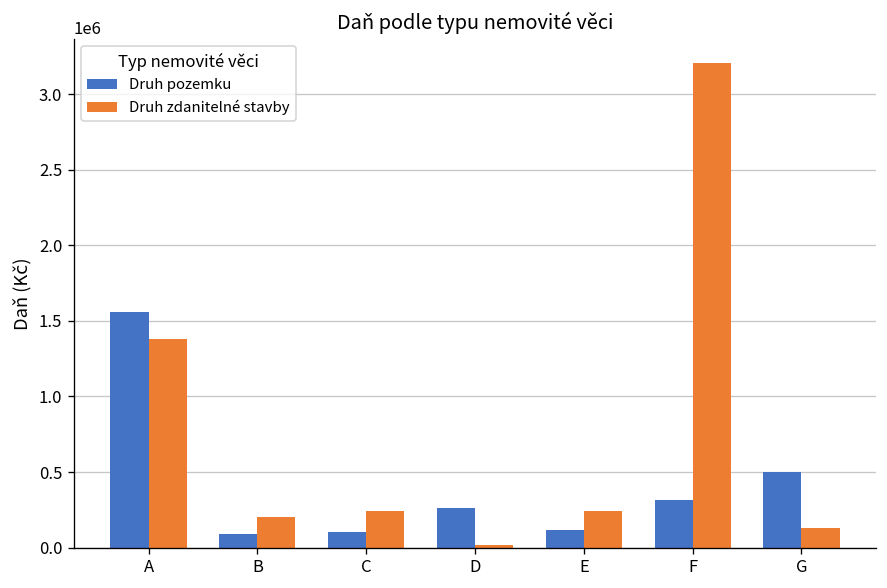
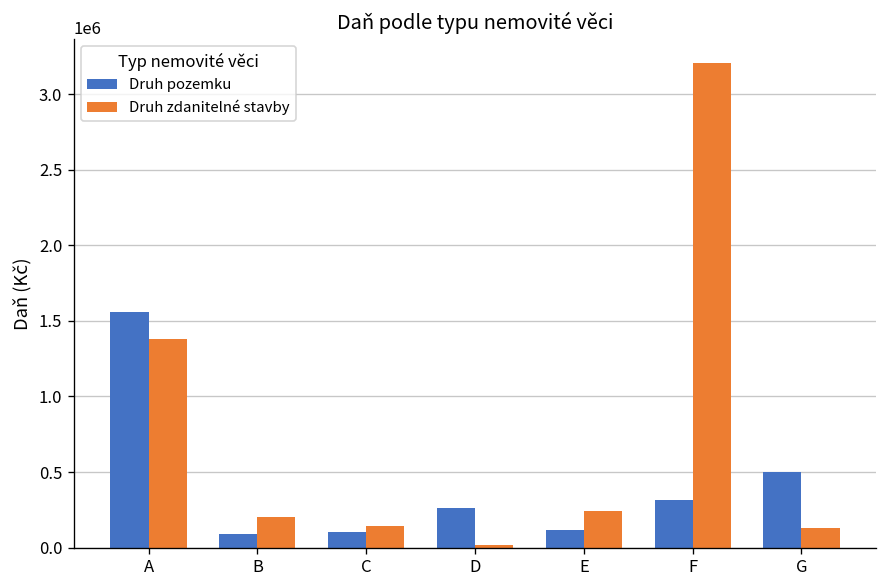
  {
    "Druh pozemku": {
      "A": 1560000,
      "B": 90000,
      "C": 110000,
      "D": 260000,
      "E": 120000,
      "F": 320000,
      "G": 500000
    },
    "Druh zdanitelné stavby": {
      "A": 1380000,
      "B": 210000,
-     "C": 240000,
+     "C": 140000,
      "E": 240000,
      "F": 3210000,
      "G": 130000
    }
  }
